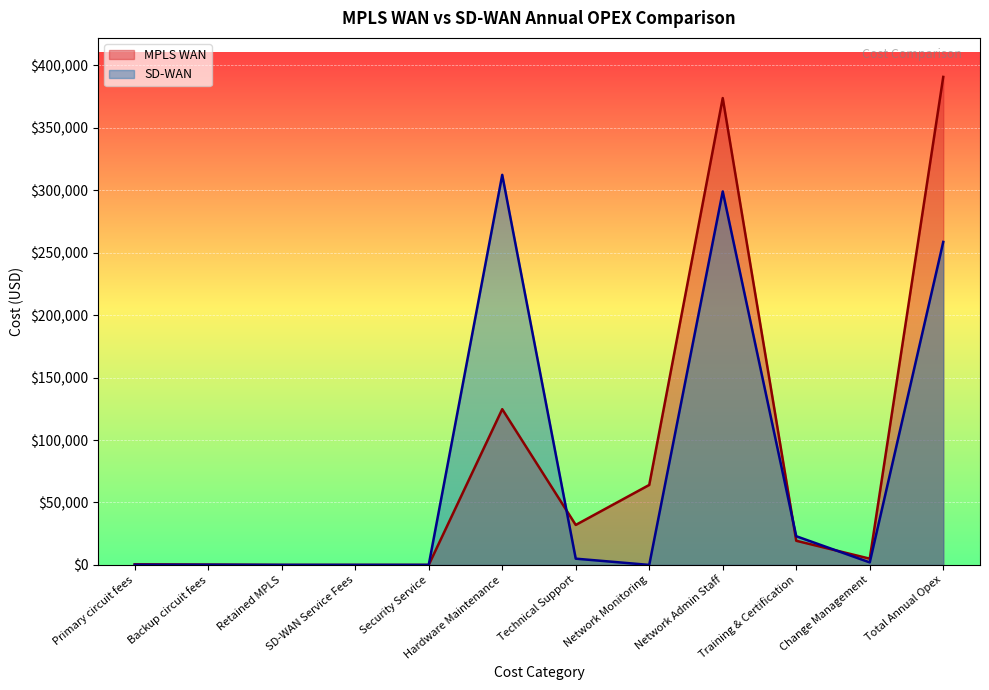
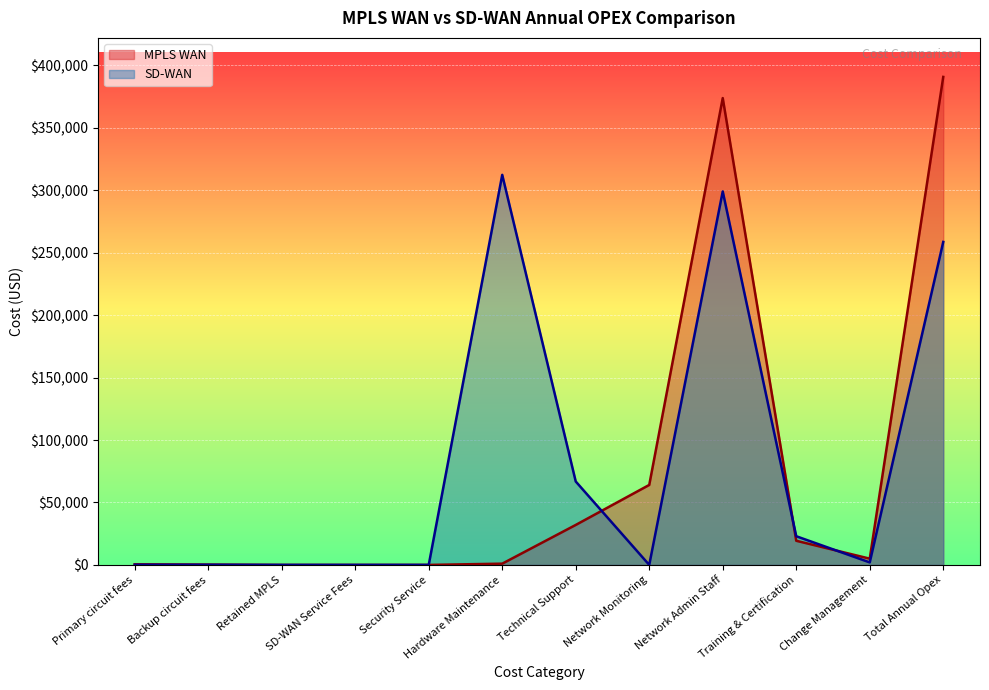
  {
    "MPLS WAN": {
-     "Hardware Maintenance": "$125,000",
+     "Hardware Maintenance": "$1,000",
      "Technical Support": "$32,000",
      "Network Monitoring": "$64,000",
      "Network Admin Staff": "$374,000",
      "Training & Certification": "$19,000",
      "Change Management": "$5,000",
      "Total Annual Opex": "$391,000"
    },
    "SD-WAN": {
      "Hardware Maintenance": "$312,000",
-     "Technical Support": "$5,000",
+     "Technical Support": "$67,000",
      "Network Monitoring": "$0",
      "Network Admin Staff": "$299,000",
      "Training & Certification": "$23,000",
      "Change Management": "$2,000",
      "Total Annual Opex": "$259,000"
    }
  }
